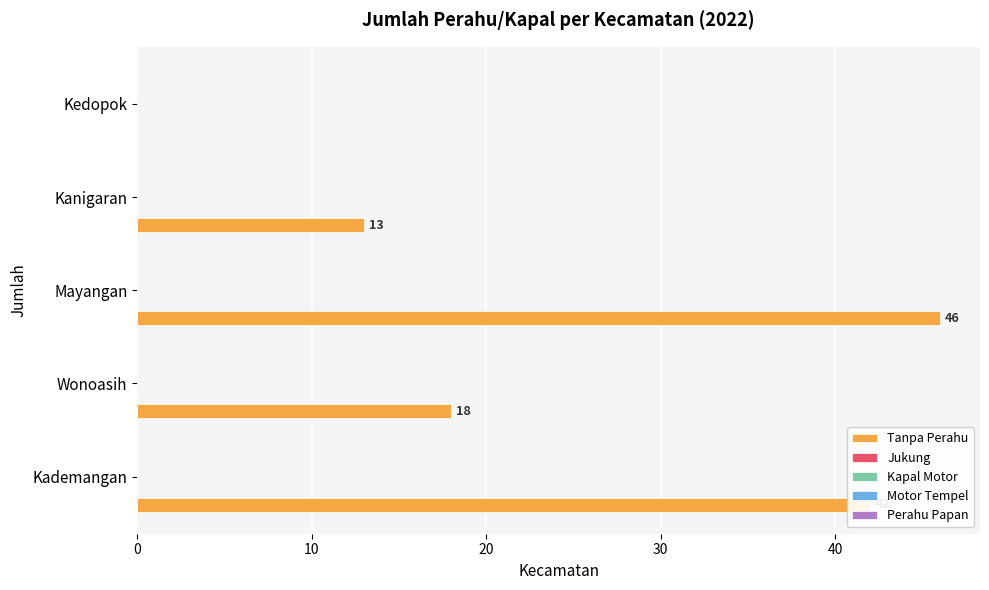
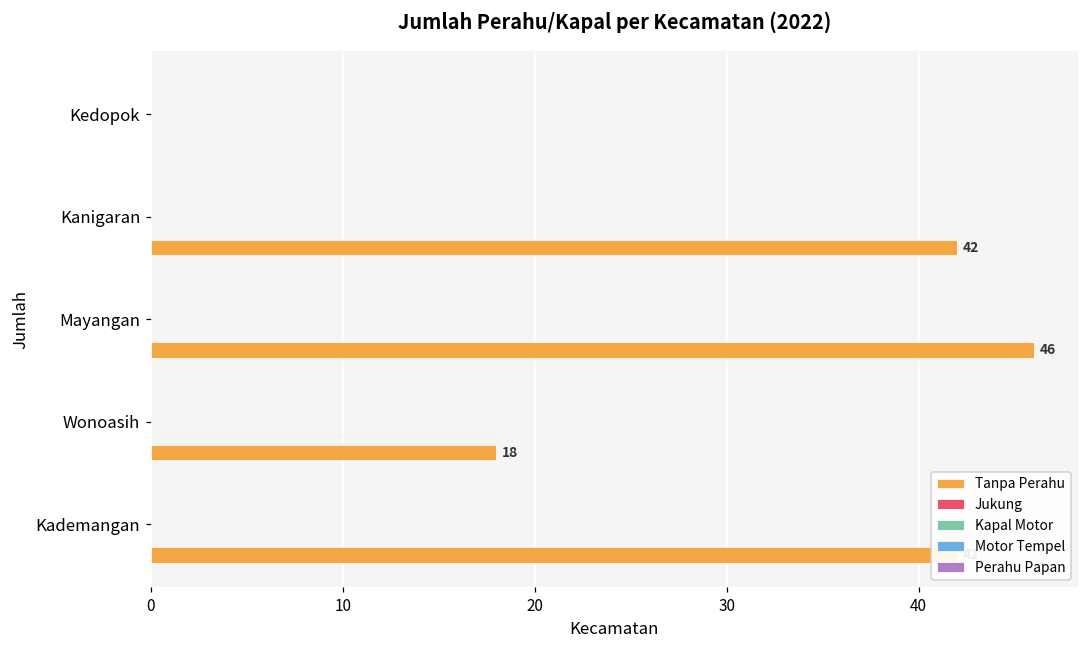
  {
    "Tanpa Perahu": {
-     "Kanigaran": 13,
+     "Kanigaran": 42,
      "Mayangan": 46,
      "Wonoasih": 18
    },
    "Jukung": {
      "Kedopok": 0.0,
      "Kanigaran": 0.0,
      "Mayangan": 0.0,
      "Wonoasih": 0.0,
      "Kademangan": 0.0
    },
    "Kapal Motor": {
      "Kedopok": 0.0,
      "Kanigaran": 0.0,
      "Mayangan": 0.0,
      "Wonoasih": 0.0,
      "Kademangan": 0.0
    },
    "Motor Tempel": {
      "Kedopok": 0.0,
      "Kanigaran": 0.0,
      "Mayangan": 0.0,
      "Wonoasih": 0.0,
      "Kademangan": 0.0
    },
    "Perahu Papan": {
      "Kedopok": 0.0,
      "Kanigaran": 0.0,
      "Mayangan": 0.0,
      "Wonoasih": 0.0,
      "Kademangan": 0.0
    }
  }
